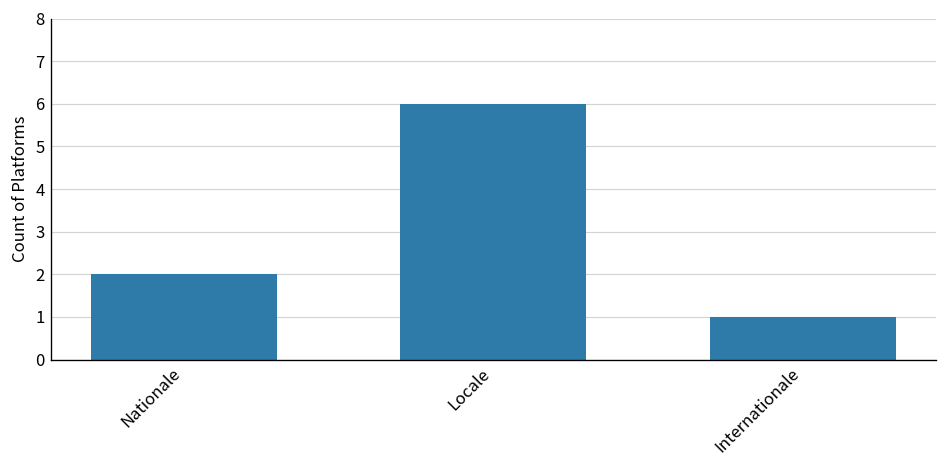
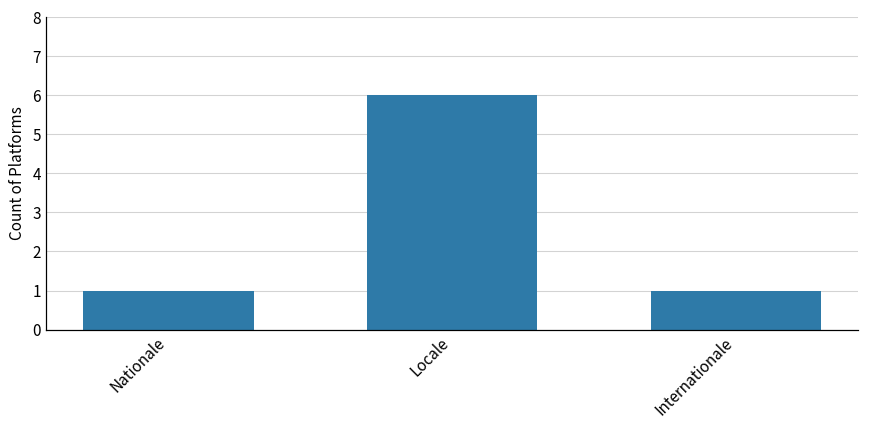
  {
-   "Nationale": 2,
+   "Nationale": 1,
    "Locale": 6,
    "Internationale": 1
  }
